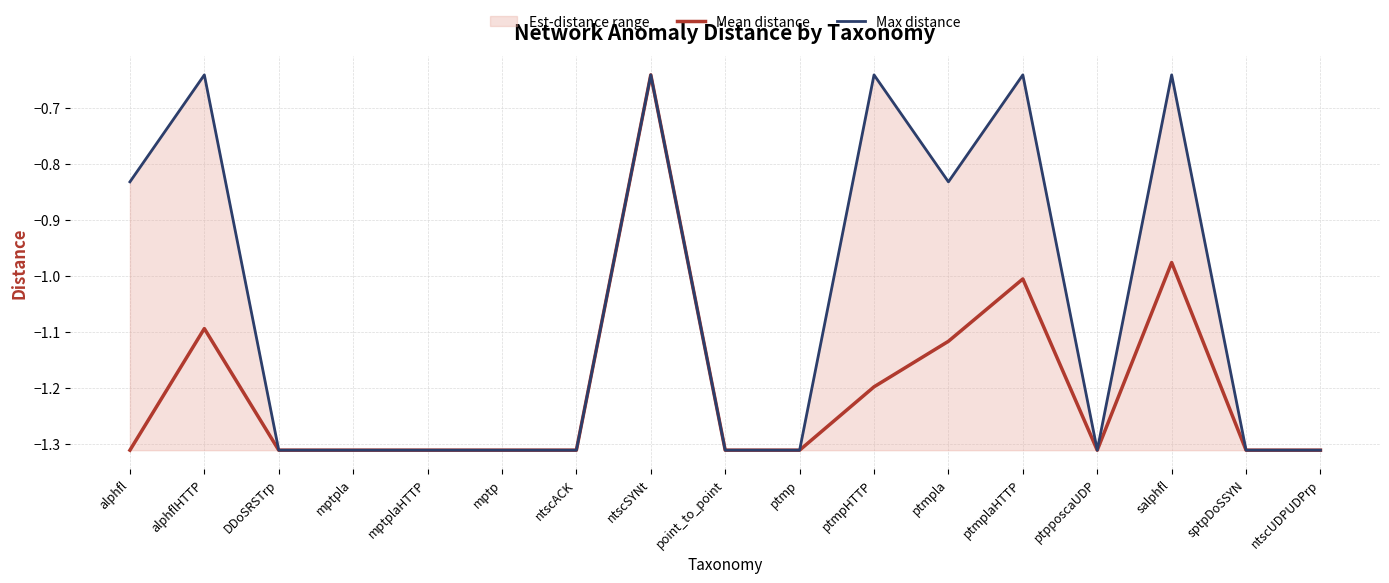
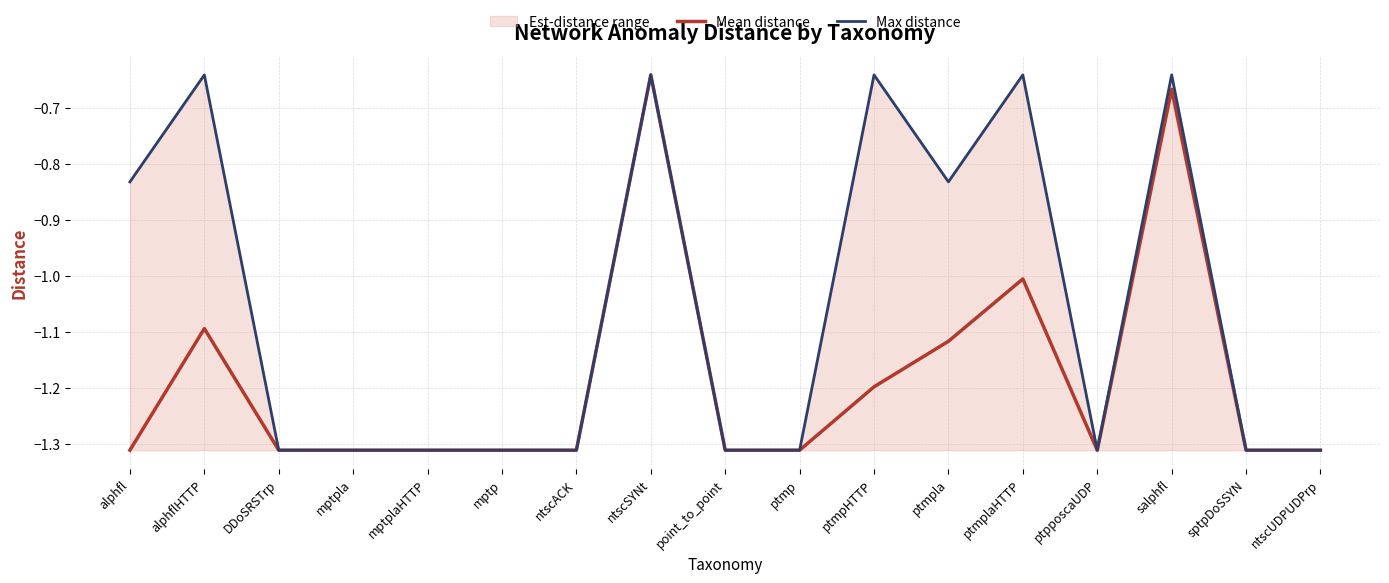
  {
    "Mean distance": {
      "alphfl": -1.31,
      "alphflHTTP": -1.09,
      "ptmpHTTP": -1.20,
      "ptmpla": -1.12,
      "ptmplaHTTP": -1.01,
-     "salphfl": -0.98
+     "salphfl": -0.67
    },
    "Est-distance range": {
      "alphfl": -0.83,
      "alphflHTTP": -0.64,
      "ptmpHTTP": -0.64,
      "ptmpla": -0.83,
      "ptmplaHTTP": -0.64,
      "salphfl": -0.64
    }
  }
